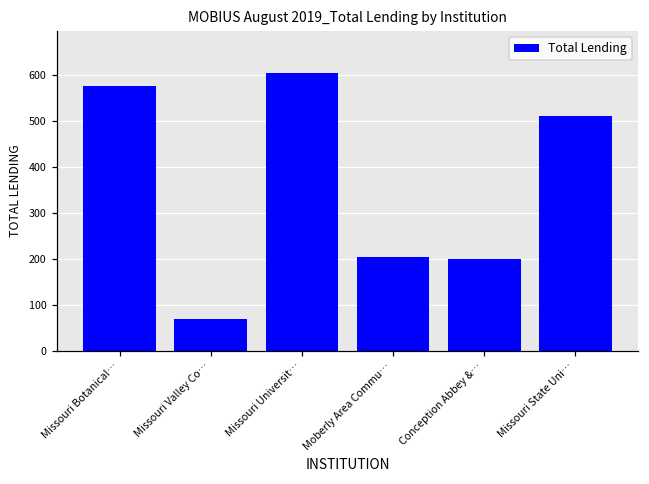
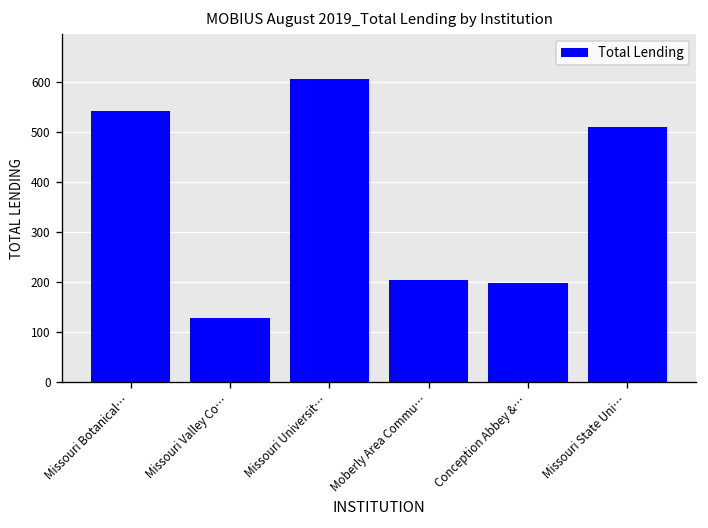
  {
-   "Missouri Botanical…": 580,
-   "Missouri Valley Co…": 70,
+   "Missouri Botanical…": 540,
+   "Missouri Valley Co…": 130,
    "Missouri Universit…": 610,
    "Moberly Area Commu…": 200,
    "Conception Abbey &…": 200,
    "Missouri State Uni…": 510
  }
